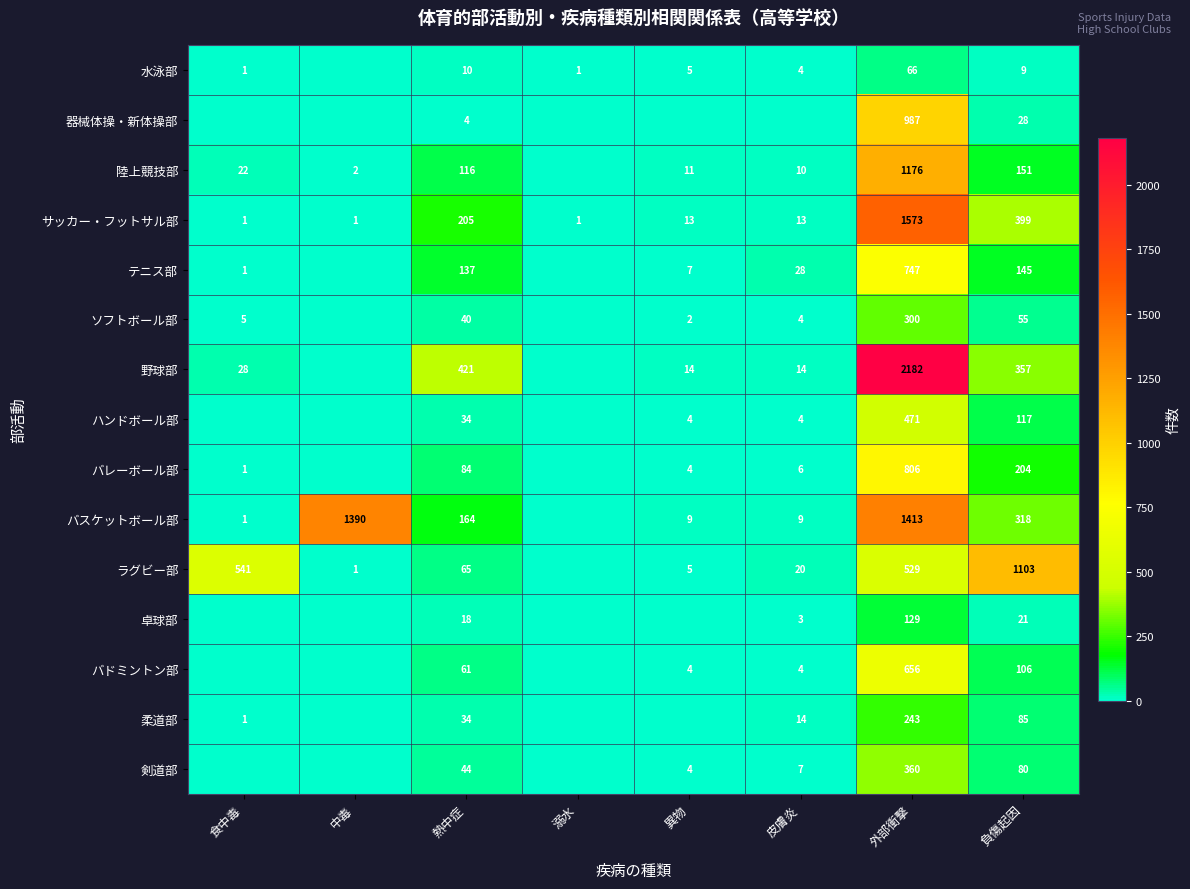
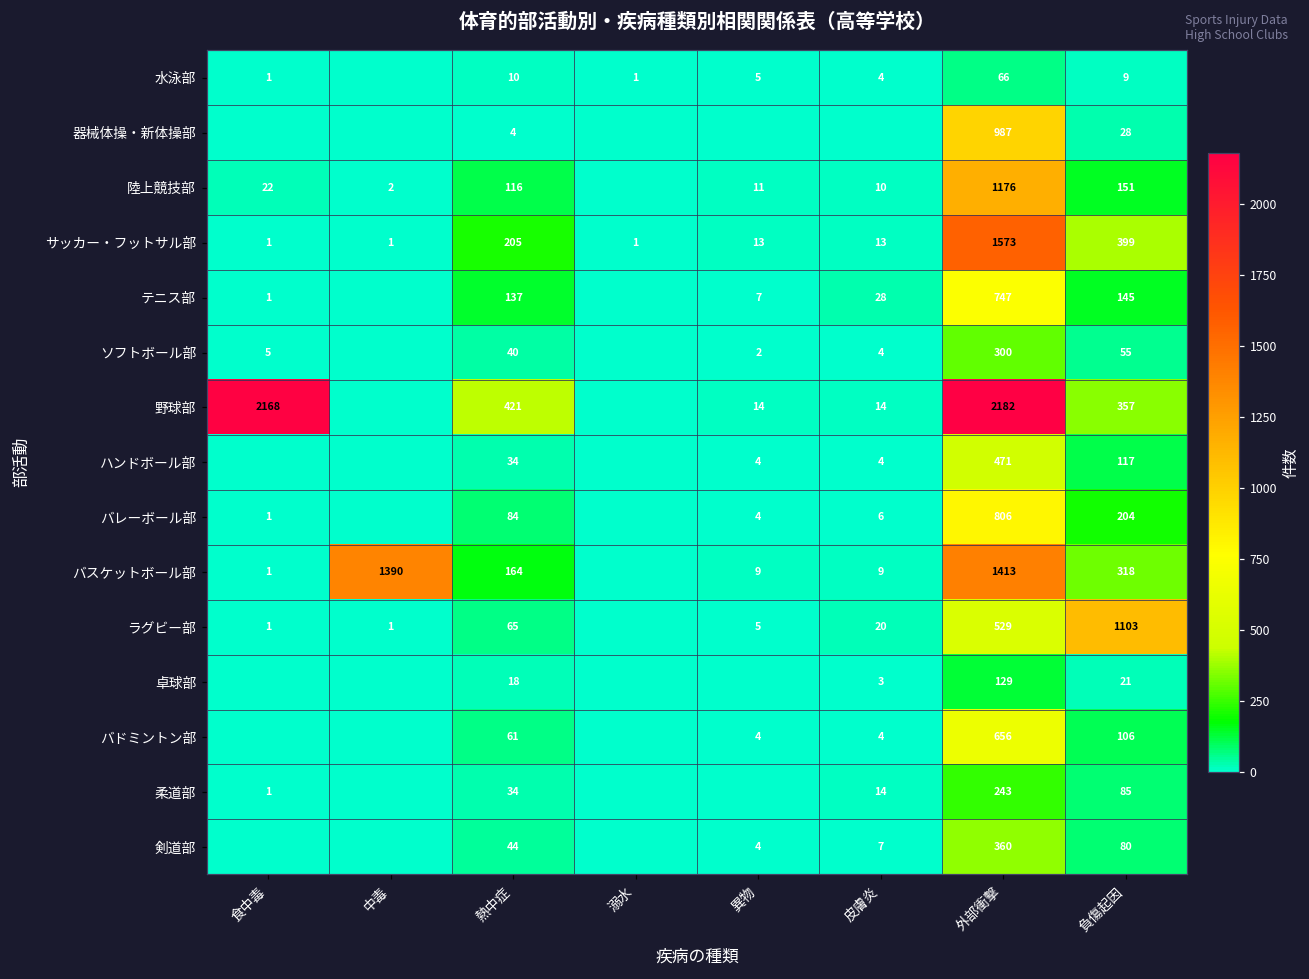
  {
    "水泳部": {
      "食中毒": 1,
      "熱中症": 10,
      "溺水": 1,
      "異物": 5,
      "皮膚炎": 4,
      "外部衝撃": 66,
      "負傷起因": 9
    },
    "器械体操・新体操部": {
      "熱中症": 4,
      "外部衝撃": 987,
      "負傷起因": 28
    },
    "陸上競技部": {
      "食中毒": 22,
      "中毒": 2,
      "熱中症": 116,
      "異物": 11,
      "皮膚炎": 10,
      "外部衝撃": 1176,
      "負傷起因": 151
    },
    "サッカー・フットサル部": {
      "食中毒": 1,
      "中毒": 1,
      "熱中症": 205,
      "溺水": 1,
      "異物": 13,
      "皮膚炎": 13,
      "外部衝撃": 1573,
      "負傷起因": 399
    },
    "テニス部": {
      "食中毒": 1,
      "熱中症": 137,
      "異物": 7,
      "皮膚炎": 28,
      "外部衝撃": 747,
      "負傷起因": 145
    },
    "ソフトボール部": {
      "食中毒": 5,
      "熱中症": 40,
      "異物": 2,
      "皮膚炎": 4,
      "外部衝撃": 300,
      "負傷起因": 55
    },
    "野球部": {
-     "食中毒": 28,
+     "食中毒": 2168,
      "熱中症": 421,
      "異物": 14,
      "皮膚炎": 14,
      "外部衝撃": 2182,
      "負傷起因": 357
    },
    "ハンドボール部": {
      "熱中症": 34,
      "異物": 4,
      "皮膚炎": 4,
      "外部衝撃": 471,
      "負傷起因": 117
    },
    "バレーボール部": {
      "食中毒": 1,
      "熱中症": 84,
      "異物": 4,
      "皮膚炎": 6,
      "外部衝撃": 806,
      "負傷起因": 204
    },
    "バスケットボール部": {
      "食中毒": 1,
      "中毒": 1390,
      "熱中症": 164,
      "異物": 9,
      "皮膚炎": 9,
      "外部衝撃": 1413,
      "負傷起因": 318
    },
    "ラグビー部": {
-     "食中毒": 541,
+     "食中毒": 1,
      "中毒": 1,
      "熱中症": 65,
      "異物": 5,
      "皮膚炎": 20,
      "外部衝撃": 529,
      "負傷起因": 1103
    },
    "卓球部": {
      "熱中症": 18,
      "皮膚炎": 3,
      "外部衝撃": 129,
      "負傷起因": 21
    },
    "バドミントン部": {
      "熱中症": 61,
      "異物": 4,
      "皮膚炎": 4,
      "外部衝撃": 656,
      "負傷起因": 106
    },
    "柔道部": {
      "食中毒": 1,
      "熱中症": 34,
      "皮膚炎": 14,
      "外部衝撃": 243,
      "負傷起因": 85
    },
    "剣道部": {
      "熱中症": 44,
      "異物": 4,
      "皮膚炎": 7,
      "外部衝撃": 360,
      "負傷起因": 80
    }
  }
